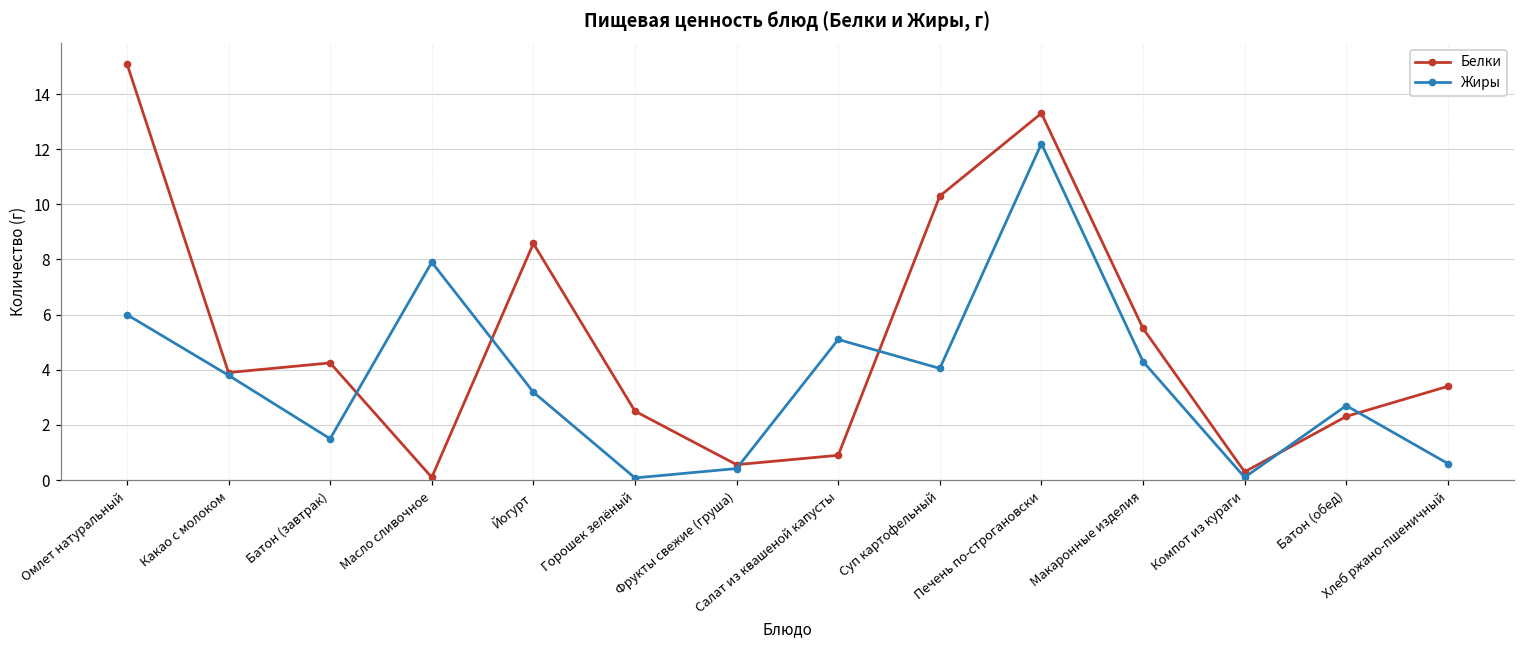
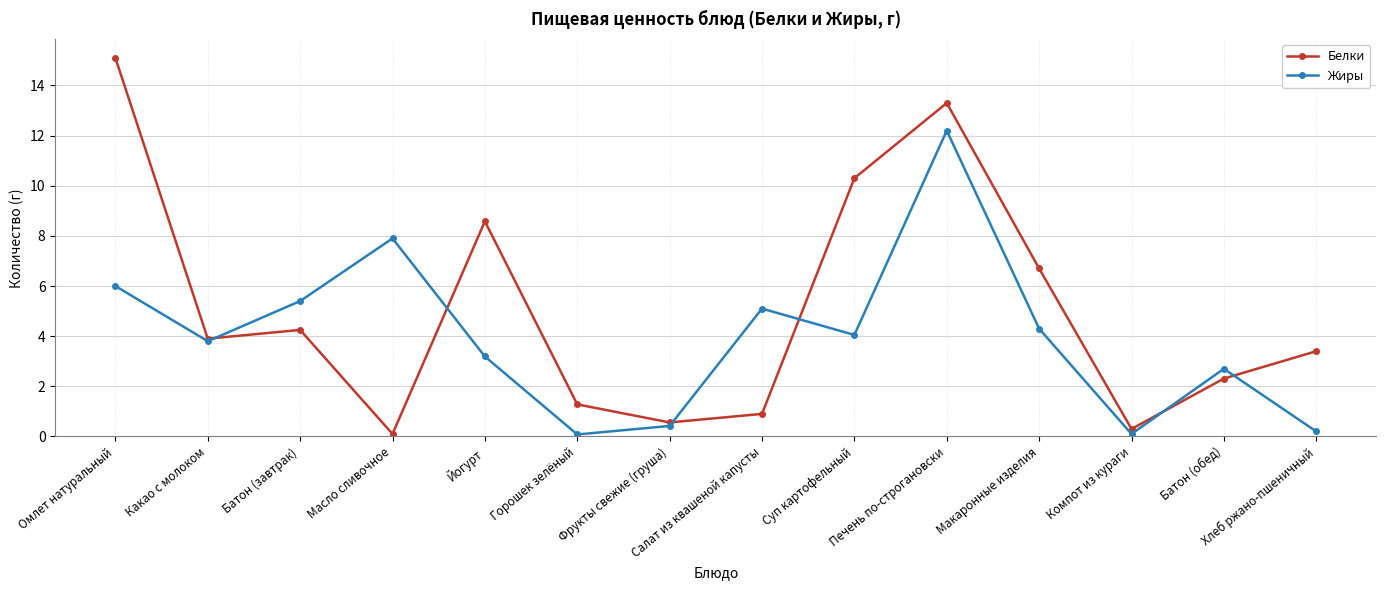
  {
    "Белки": {
      "Омлет натуральный": 15.1,
      "Батон (завтрак)": 4.3,
      "Масло сливочное": 0.1,
      "Йогурт": 8.6,
-     "Горошек зелёный": 2.5,
+     "Горошек зелёный": 1.3,
      "Фрукты свежие (груша)": 0.6,
      "Салат из квашеной капусты": 0.9,
      "Суп картофельный": 10.3,
      "Печень по-строгановски": 13.3,
-     "Макаронные изделия": 5.5,
+     "Макаронные изделия": 6.7,
      "Компот из кураги": 0.3,
      "Батон (обед)": 2.3,
      "Хлеб ржано-пшеничный": 3.4
    },
    "Жиры": {
      "Омлет натуральный": 6.0,
-     "Батон (завтрак)": 1.5,
+     "Батон (завтрак)": 5.4,
      "Масло сливочное": 7.9,
      "Йогурт": 3.2,
      "Горошек зелёный": 0.1,
      "Фрукты свежие (груша)": 0.4,
      "Салат из квашеной капусты": 5.1,
      "Суп картофельный": 4.1,
      "Печень по-строгановски": 12.2,
      "Макаронные изделия": 4.3,
      "Компот из кураги": 0.1,
      "Батон (обед)": 2.7,
-     "Хлеб ржано-пшеничный": 0.6
+     "Хлеб ржано-пшеничный": 0.2
    }
  }
